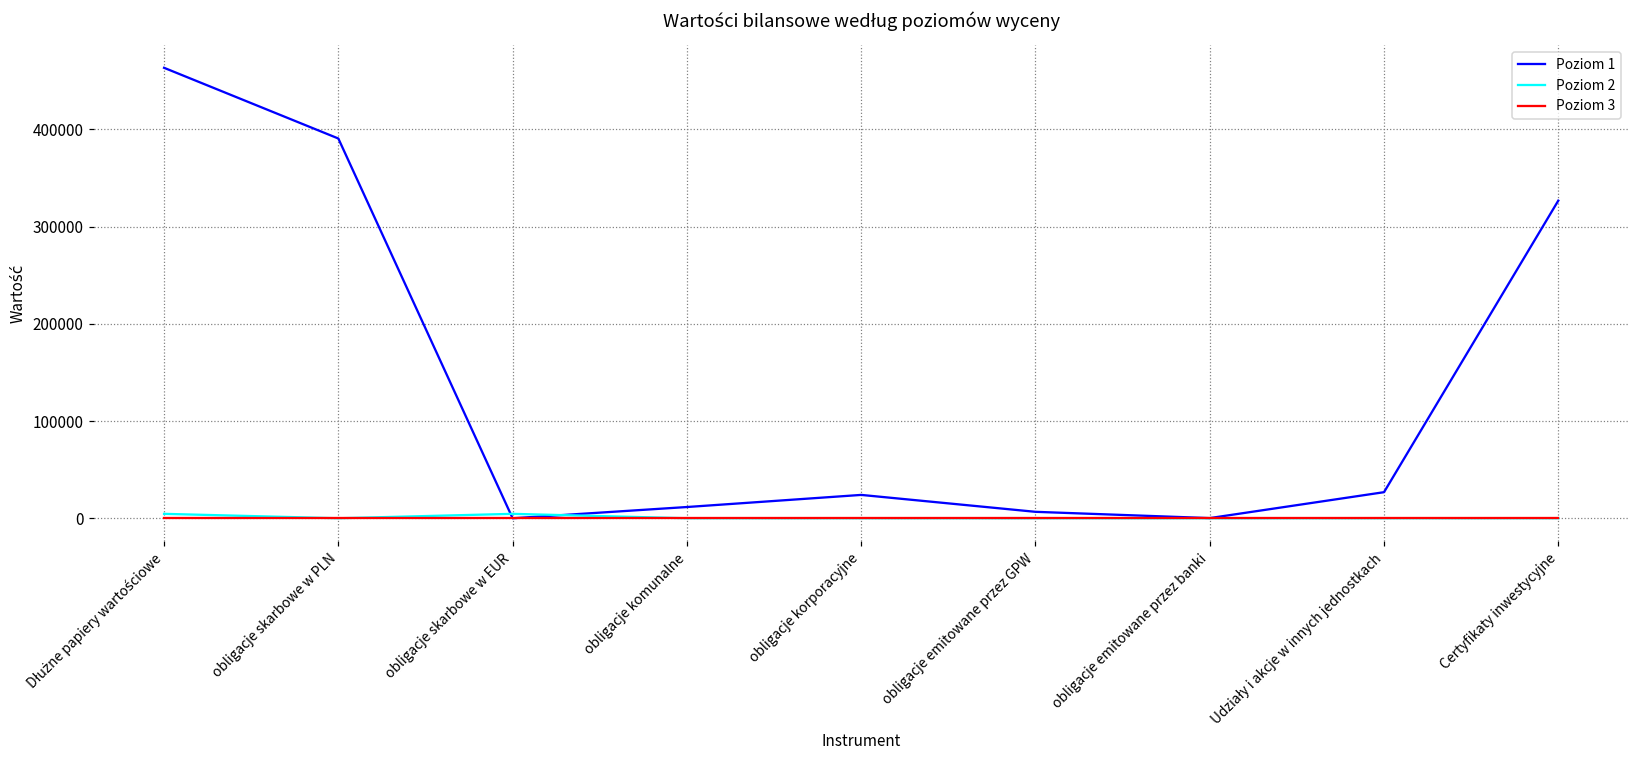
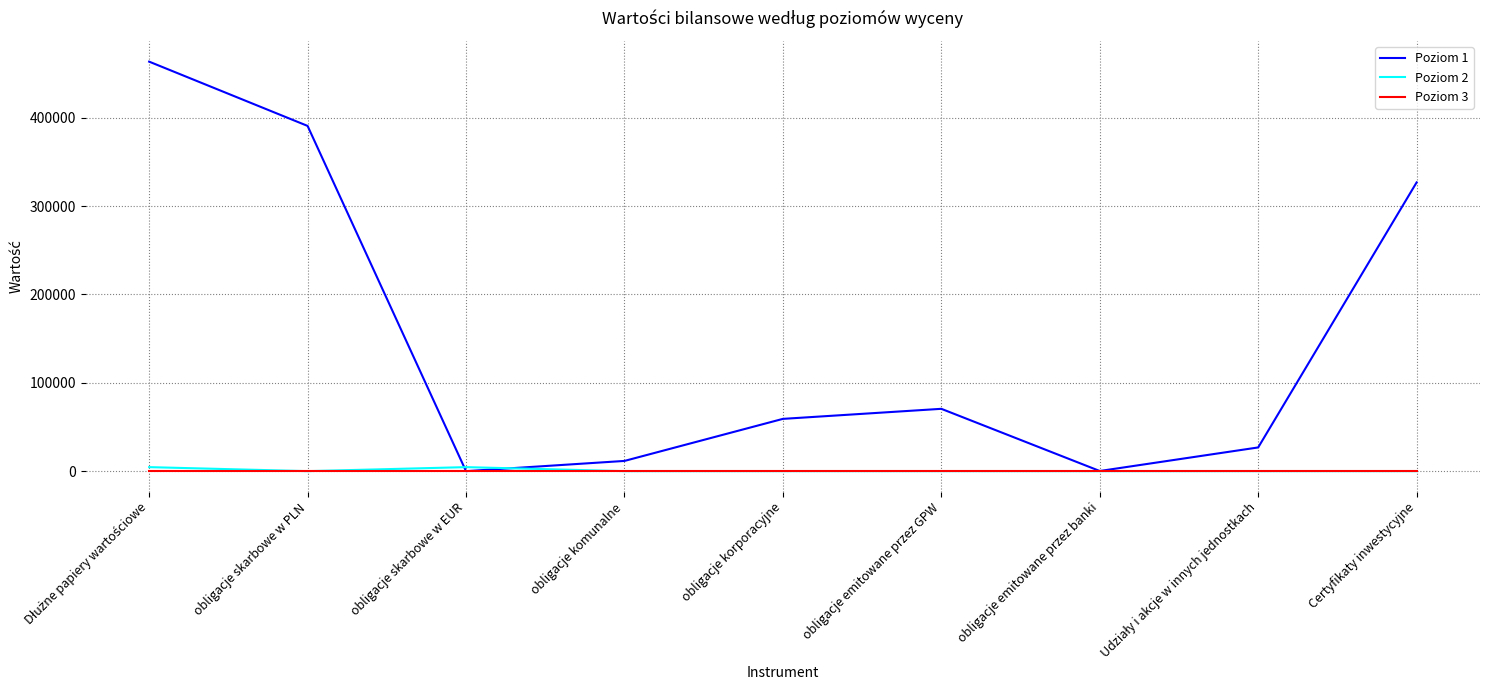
  {
    "Poziom 1": {
      "Dłużne papiery wartościowe": 460000,
      "obligacje skarbowe w PLN": 390000,
      "obligacje komunalne": 10000,
-     "obligacje korporacyjne": 20000,
-     "obligacje emitowane przez GPW": 10000,
+     "obligacje korporacyjne": 60000,
+     "obligacje emitowane przez GPW": 70000,
      "Udziały i akcje w innych jednostkach": 30000,
      "Certyfikaty inwestycyjne": 330000
    },
    "Poziom 2": {
      "Dłużne papiery wartościowe": 0,
      "obligacje skarbowe w EUR": 0
    },
    "Poziom 3": {
      "Dłużne papiery wartościowe": 0
    }
  }
